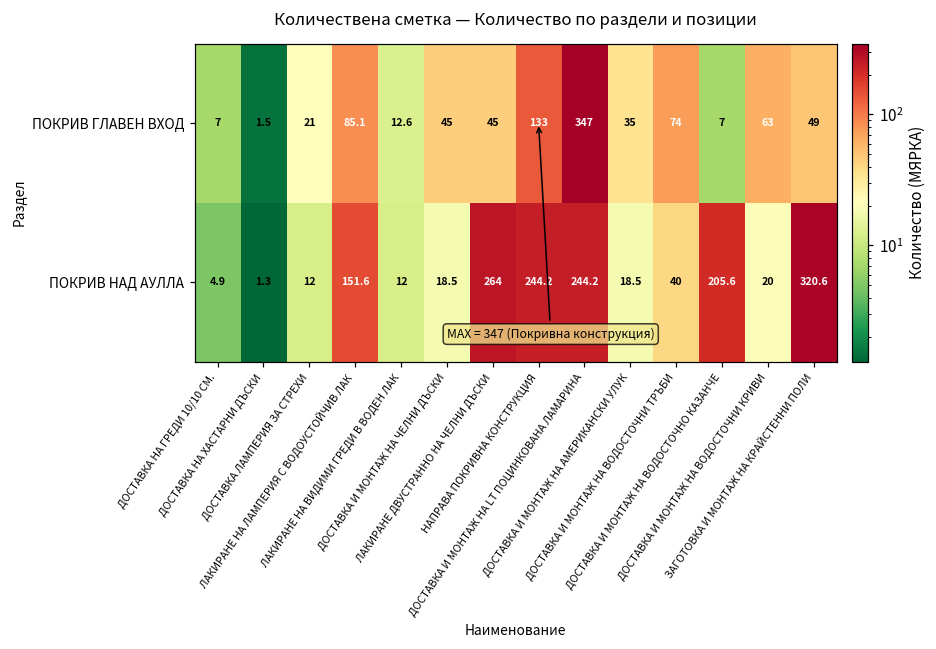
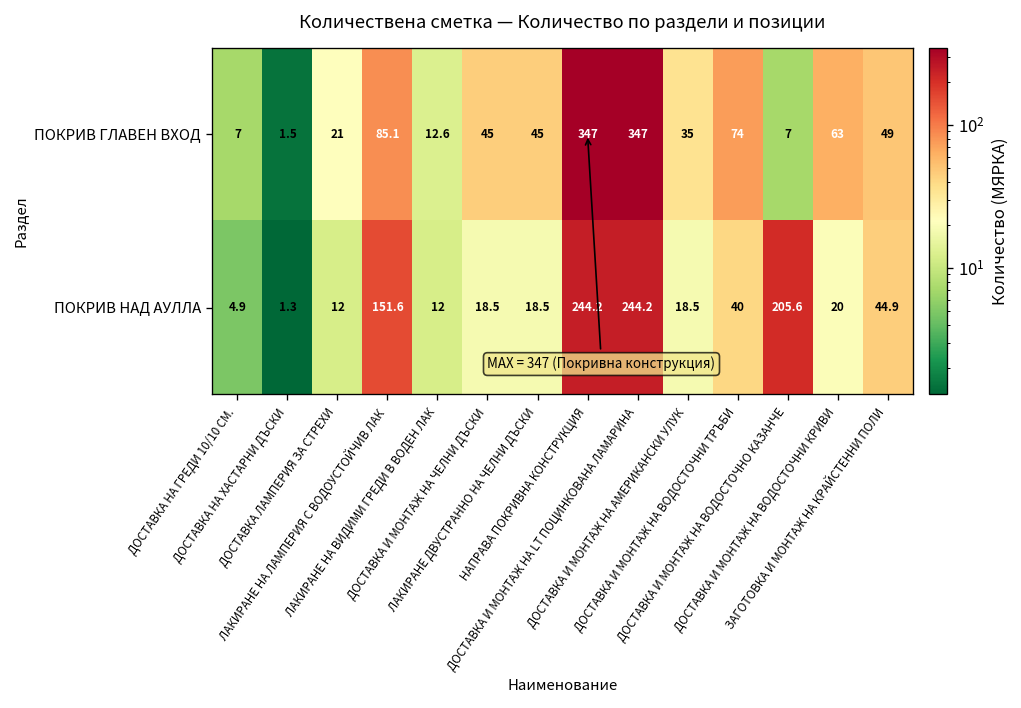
  {
    "ПОКРИВ ГЛАВЕН ВХОД": {
      "ДОСТАВКА НА ГРЕДИ 10/10 СМ.": 7,
      "ДОСТАВКА НА ХАСТАРНИ ДЪСКИ": 1.5,
      "ДОСТАВКА ЛАМПЕРИЯ ЗА СТРЕХИ": 21,
      "ЛАКИРАНЕ НА ЛАМПЕРИЯ С ВОДОУСТОЙЧИВ ЛАК": 85.1,
      "ЛАКИРАНЕ НА ВИДИМИ ГРЕДИ В ВОДЕН ЛАК": 12.6,
      "ДОСТАВКА И МОНТАЖ НА ЧЕЛНИ ДЪСКИ": 45,
      "ЛАКИРАНЕ ДВУСТРАННО НА ЧЕЛНИ ДЪСКИ": 45,
-     "НАПРАВА ПОКРИВНА КОНСТРУКЦИЯ": 133,
+     "НАПРАВА ПОКРИВНА КОНСТРУКЦИЯ": 347,
      "ДОСТАВКА И МОНТАЖ НА LT ПОЦИНКОВАНА ЛАМАРИНА": 347,
      "ДОСТАВКА И МОНТАЖ НА АМЕРИКАНСКИ УЛУК": 35,
      "ДОСТАВКА И МОНТАЖ НА ВОДОСТОЧНИ ТРЪБИ": 74,
      "ДОСТАВКА И МОНТАЖ НА ВОДОСТОЧНО КАЗАНЧЕ": 7,
      "ДОСТАВКА И МОНТАЖ НА ВОДОСТОЧНИ КРИВИ": 63,
      "ЗАГОТОВКА И МОНТАЖ НА КРАЙСТЕННИ ПОЛИ": 49
    },
    "ПОКРИВ НАД АУЛЛА": {
      "ДОСТАВКА НА ГРЕДИ 10/10 СМ.": 4.9,
      "ДОСТАВКА НА ХАСТАРНИ ДЪСКИ": 1.3,
      "ДОСТАВКА ЛАМПЕРИЯ ЗА СТРЕХИ": 12,
      "ЛАКИРАНЕ НА ЛАМПЕРИЯ С ВОДОУСТОЙЧИВ ЛАК": 151.6,
      "ЛАКИРАНЕ НА ВИДИМИ ГРЕДИ В ВОДЕН ЛАК": 12,
-     "ЛАКИРАНЕ ДВУСТРАННО НА ЧЕЛНИ ДЪСКИ": 264,
+     "ЛАКИРАНЕ ДВУСТРАННО НА ЧЕЛНИ ДЪСКИ": 18.5,
      "ДОСТАВКА И МОНТАЖ НА ВОДОСТОЧНИ ТРЪБИ": 40,
      "ДОСТАВКА И МОНТАЖ НА ВОДОСТОЧНО КАЗАНЧЕ": 205.6,
      "ДОСТАВКА И МОНТАЖ НА ВОДОСТОЧНИ КРИВИ": 20,
-     "ЗАГОТОВКА И МОНТАЖ НА КРАЙСТЕННИ ПОЛИ": 320.6
+     "ЗАГОТОВКА И МОНТАЖ НА КРАЙСТЕННИ ПОЛИ": 44.9
    }
  }
